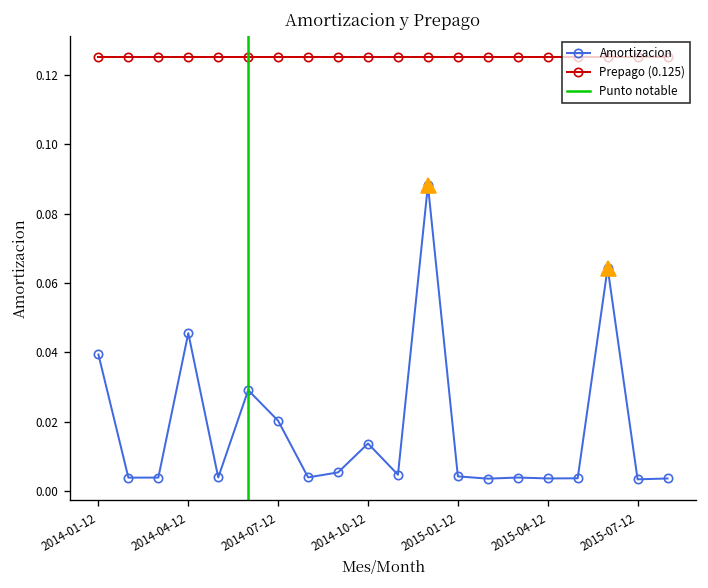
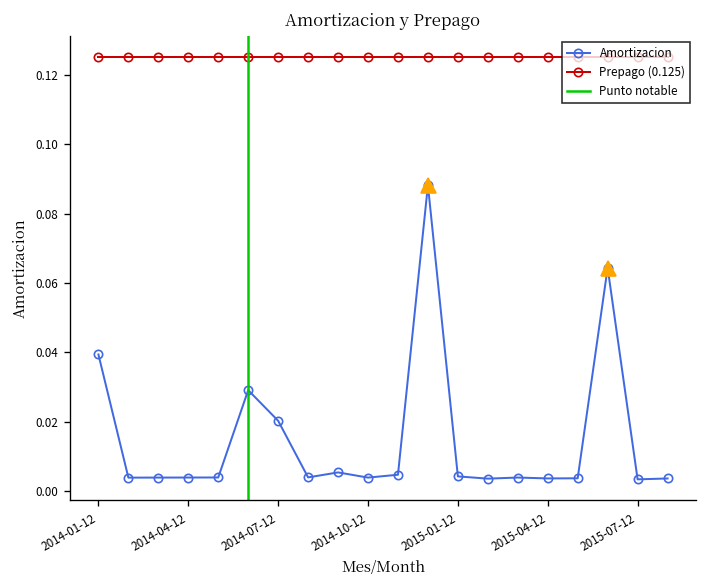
  {
    "Amortizacion": {
      "2014-01-12": 0.039,
-     "2014-04-12": 0.046,
+     "2014-04-12": 0.004,
      "2014-07-12": 0.020,
-     "2014-10-12": 0.014,
+     "2014-10-12": 0.004,
      "2015-01-12": 0.004,
      "2015-04-12": 0.004,
      "2015-07-12": 0.003
    },
    "Prepago (0.125)": {
      "2014-01-12": 0.125,
      "2014-04-12": 0.125,
      "2014-07-12": 0.125,
      "2014-10-12": 0.125,
      "2015-01-12": 0.125,
      "2015-04-12": 0.125
    }
  }
